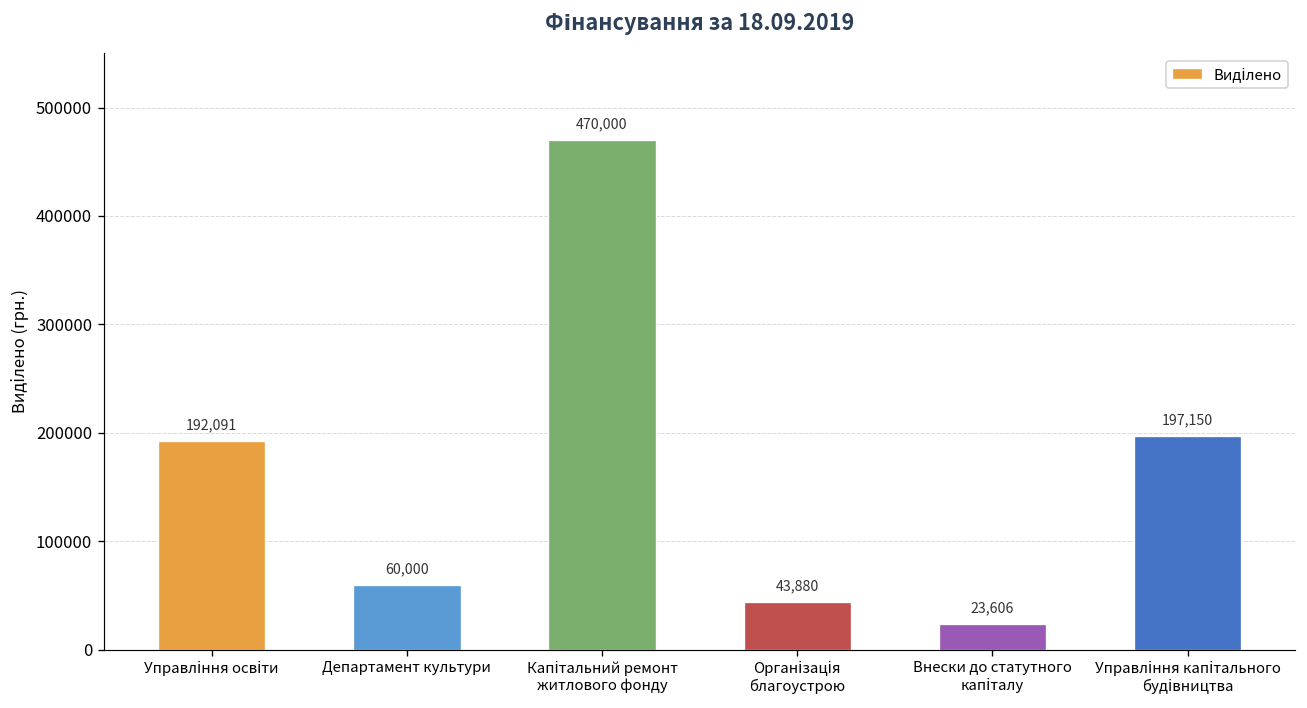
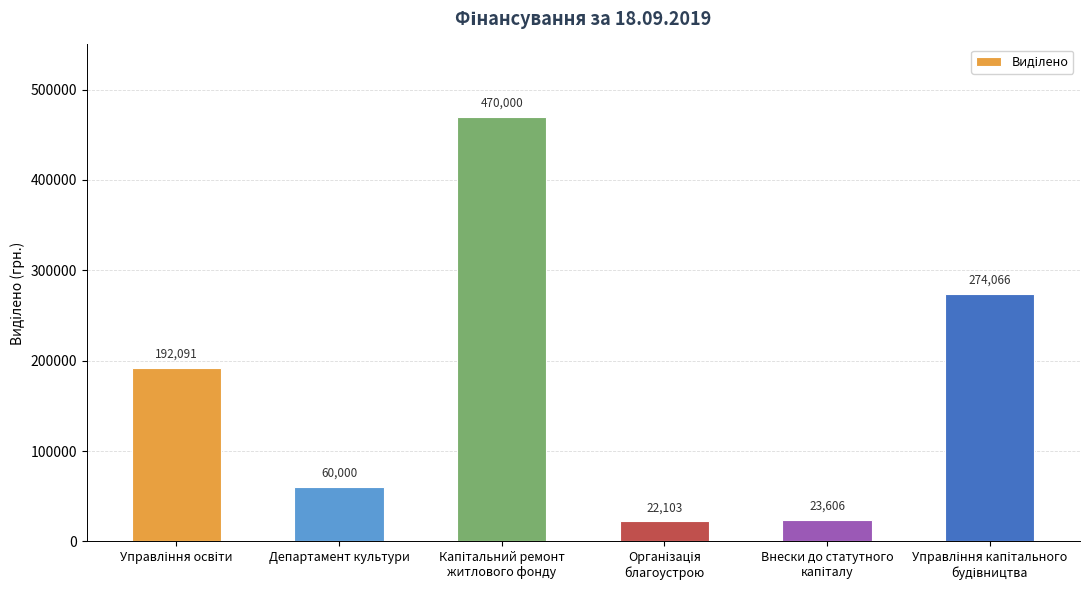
  {
    "Управління освіти": "192,091",
    "Департамент культури": "60,000",
    "Капітальний ремонт житлового фонду": "470,000",
-   "Організація благоустрою": "43,880",
+   "Організація благоустрою": "22,103",
    "Внески до статутного капіталу": "23,606",
-   "Управління капітального будівництва": "197,150"
+   "Управління капітального будівництва": "274,066"
  }
